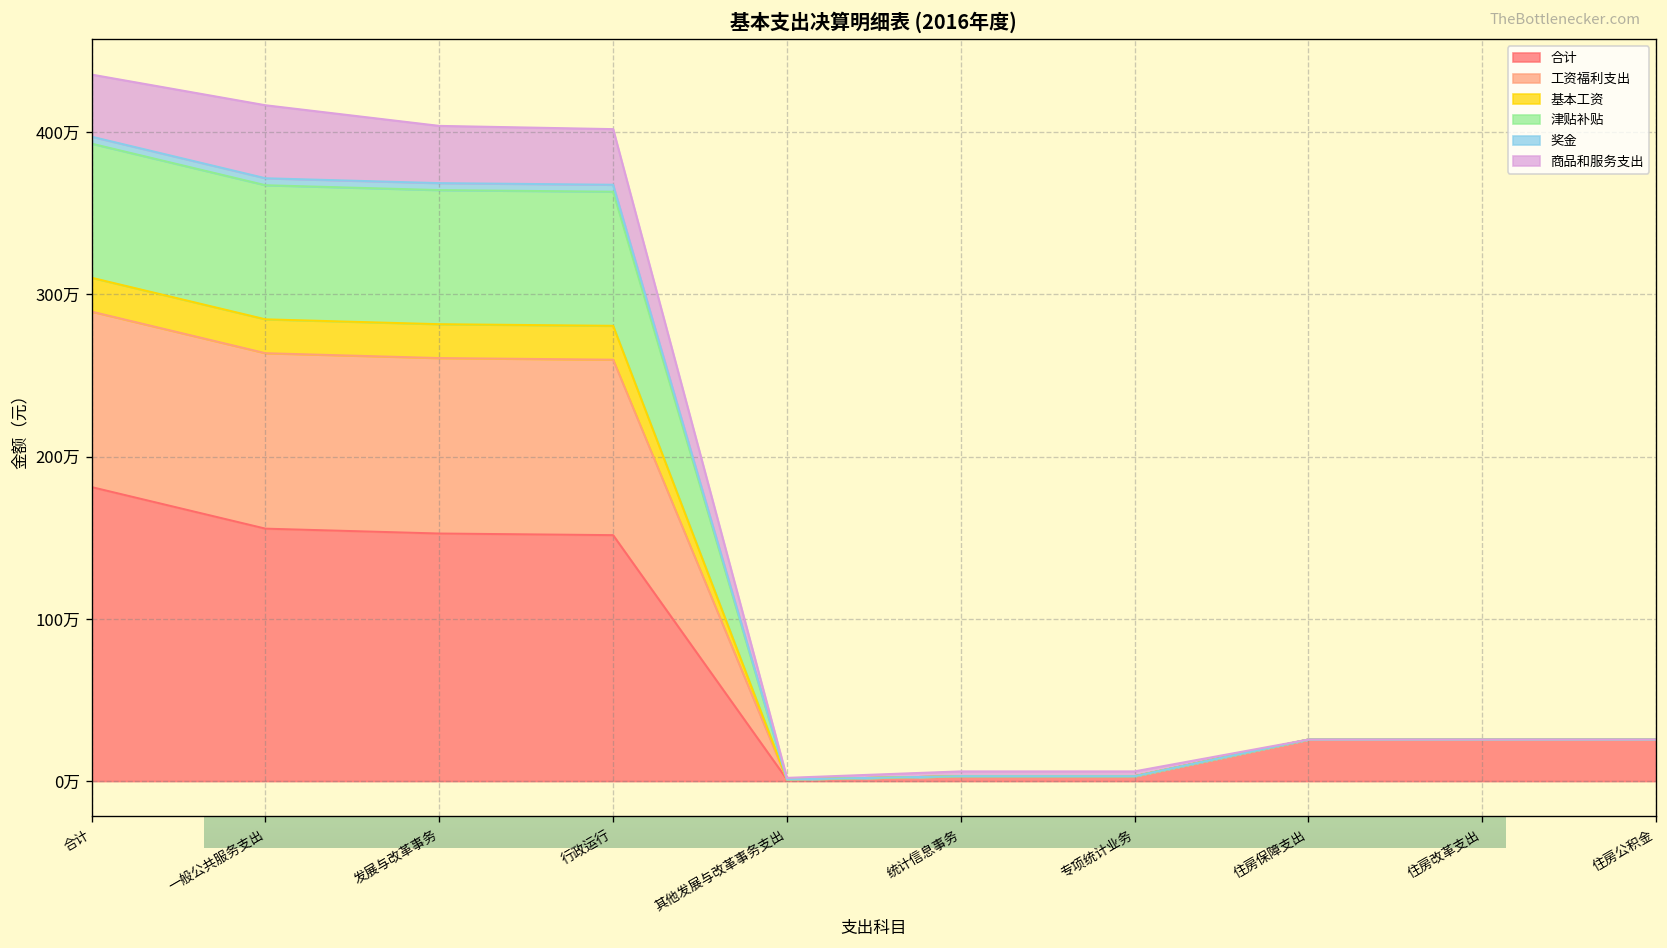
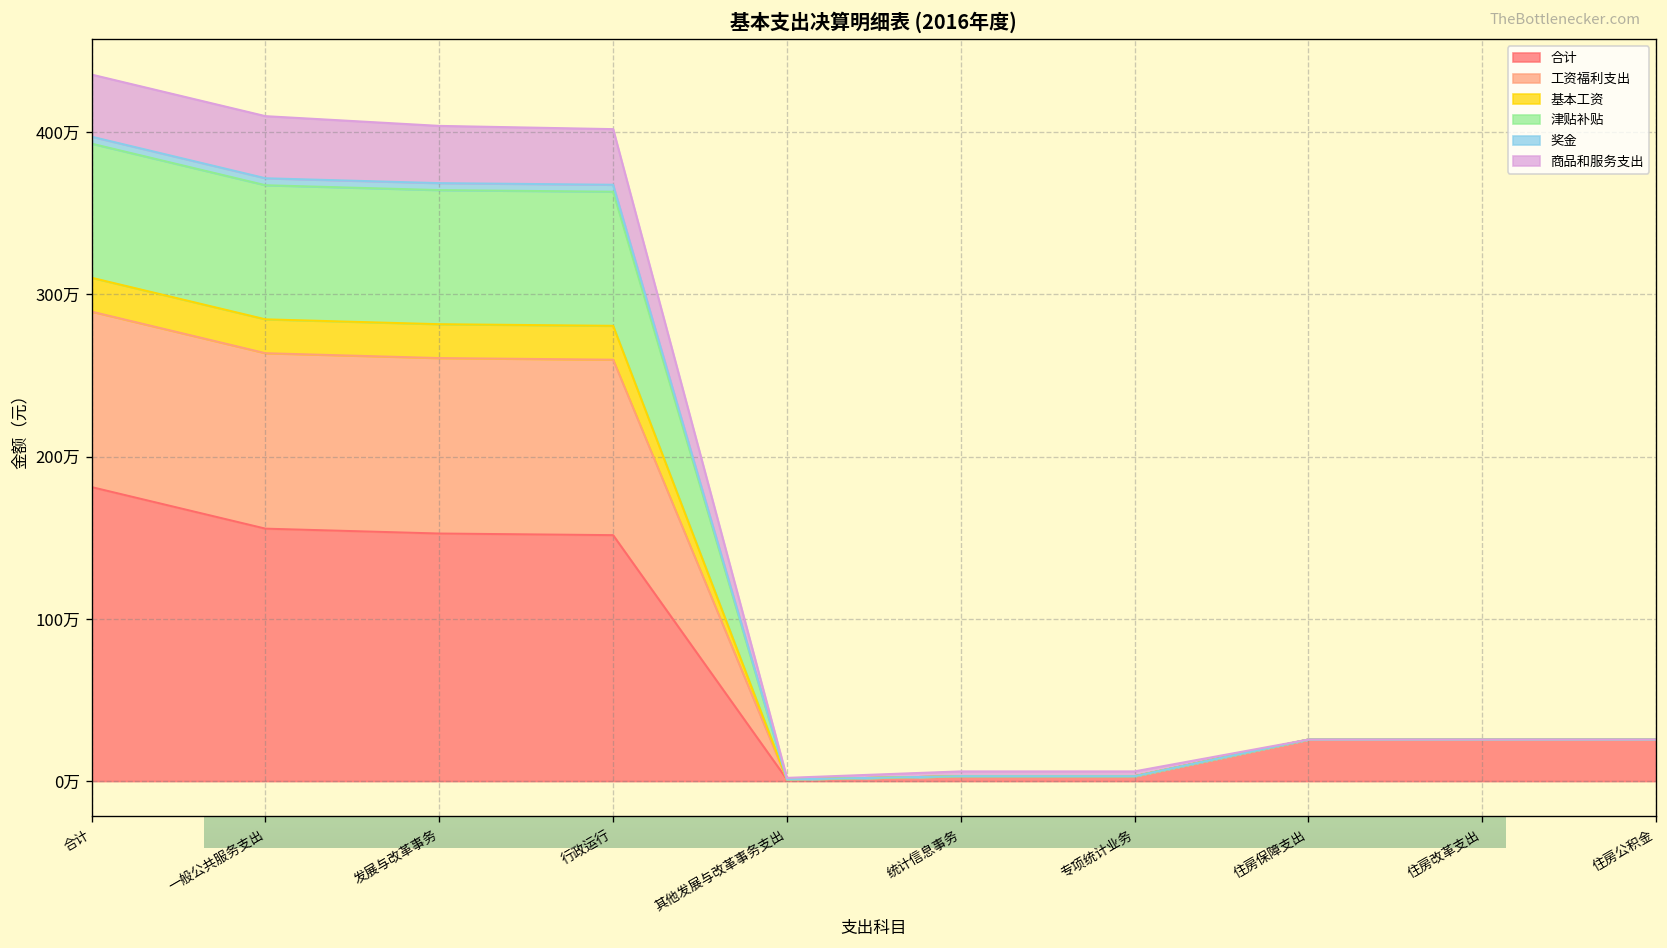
  {
    "基本工资": {
      "合计": "21万",
      "一般公共服务支出": "21万"
    },
    "津贴补贴": {
      "合计": "83万",
      "一般公共服务支出": "83万"
    },
    "奖金": {
      "合计": "4万",
      "一般公共服务支出": "4万"
    },
    "商品和服务支出": {
      "合计": "38万",
-     "一般公共服务支出": "45万"
+     "一般公共服务支出": "38万"
    }
  }
